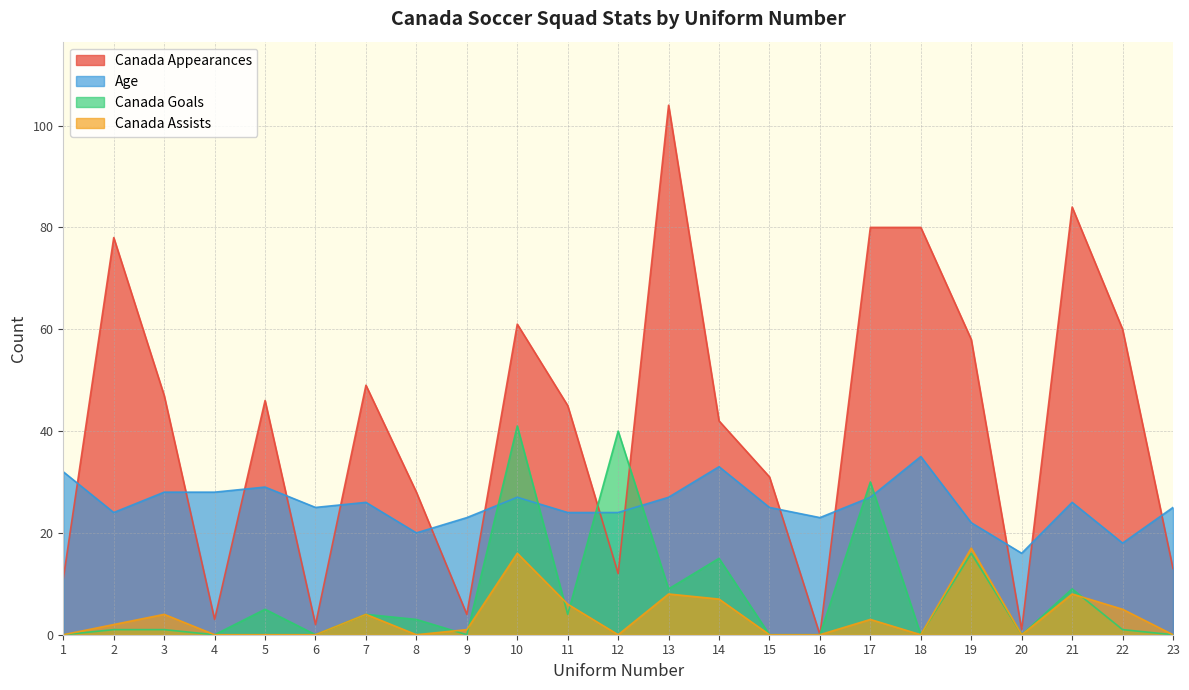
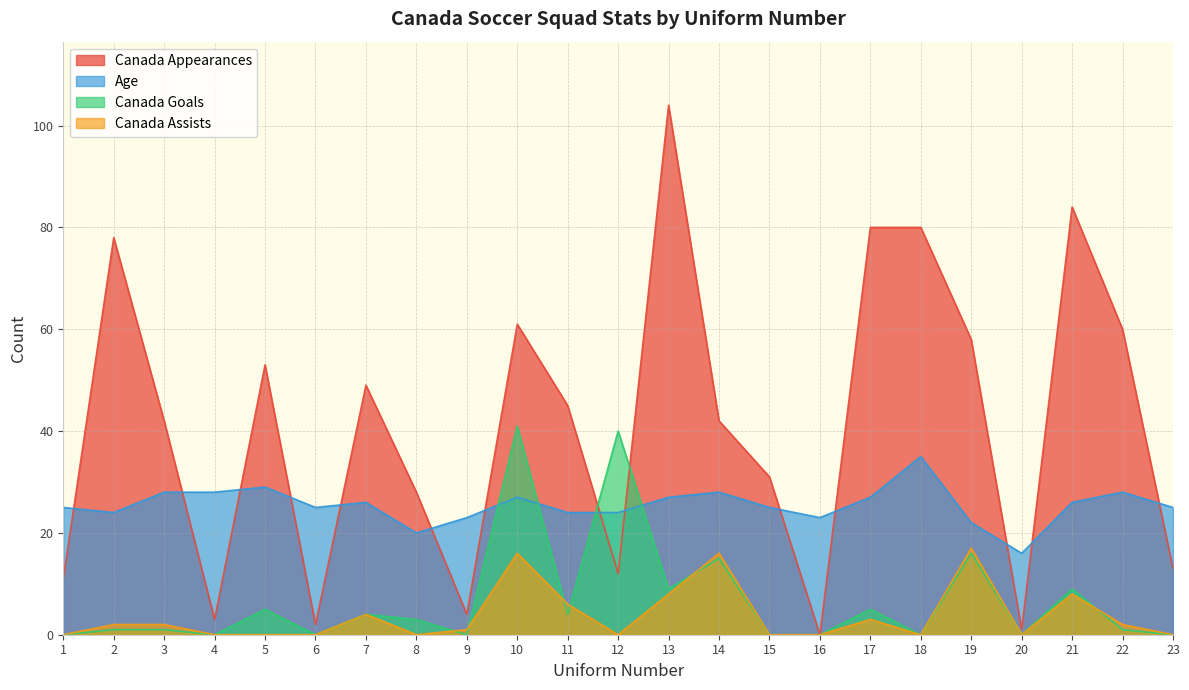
  {
    "Canada Appearances": {
      "1": 11,
      "2": 78,
-     "3": 47,
+     "3": 42,
      "4": 3,
-     "5": 46,
+     "5": 53,
      "6": 2,
      "7": 49,
      "8": 28,
      "9": 4,
      "10": 61,
      "11": 45,
      "12": 12,
      "13": 104,
      "14": 42,
      "15": 31,
      "17": 80,
      "18": 80,
      "19": 58,
      "20": 1,
      "21": 84,
      "22": 60,
      "23": 13
    },
    "Age": {
-     "1": 32,
+     "1": 25,
      "2": 24,
      "3": 28,
      "4": 28,
      "5": 29,
      "6": 25,
      "7": 26,
      "8": 20,
      "9": 23,
      "10": 27,
      "11": 24,
      "12": 24,
      "13": 27,
-     "14": 33,
+     "14": 28,
      "15": 25,
      "16": 23,
      "17": 27,
      "18": 35,
      "19": 22,
      "20": 16,
      "21": 26,
-     "22": 18,
+     "22": 28,
      "23": 25
    },
    "Canada Goals": {
      "2": 1,
      "3": 1,
      "5": 5,
      "8": 3,
      "9": 0,
      "10": 41,
      "11": 4,
      "12": 40,
      "13": 9,
      "14": 15,
-     "17": 30,
+     "17": 5,
      "19": 16,
      "21": 9,
      "22": 1
    },
    "Canada Assists": {
      "2": 2,
-     "3": 4,
+     "3": 2,
      "5": 0,
      "8": 0,
      "9": 1,
      "10": 16,
      "11": 6,
      "12": 0,
      "13": 8,
-     "14": 7,
+     "14": 16,
      "17": 3,
      "19": 17,
      "21": 8,
-     "22": 5
+     "22": 2
    }
  }
